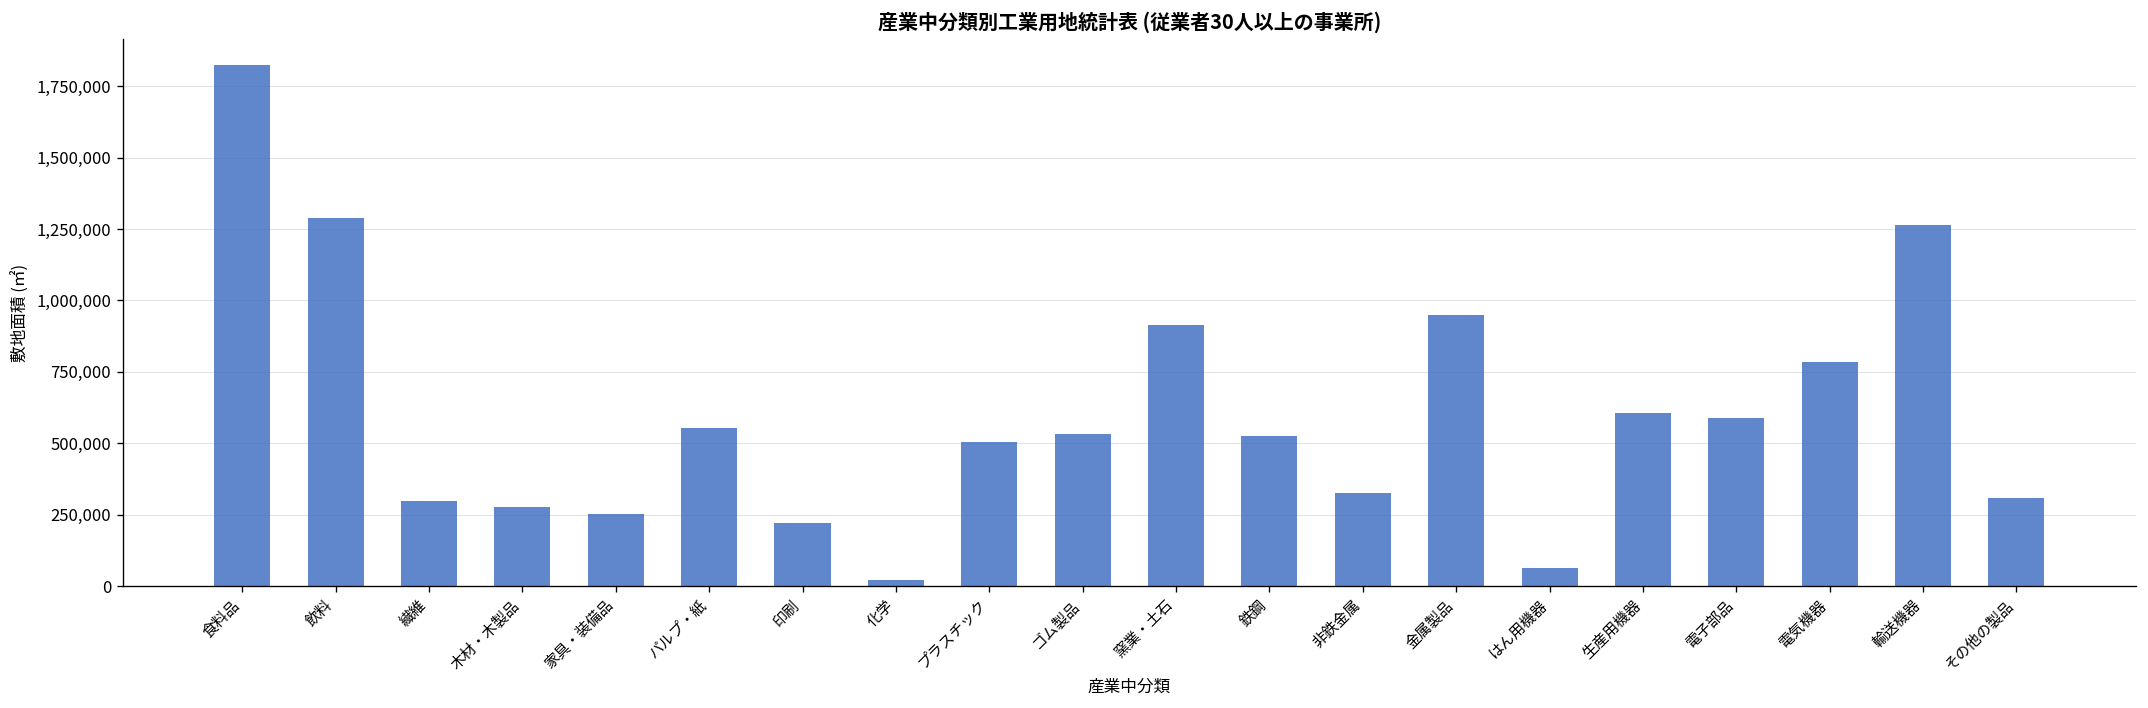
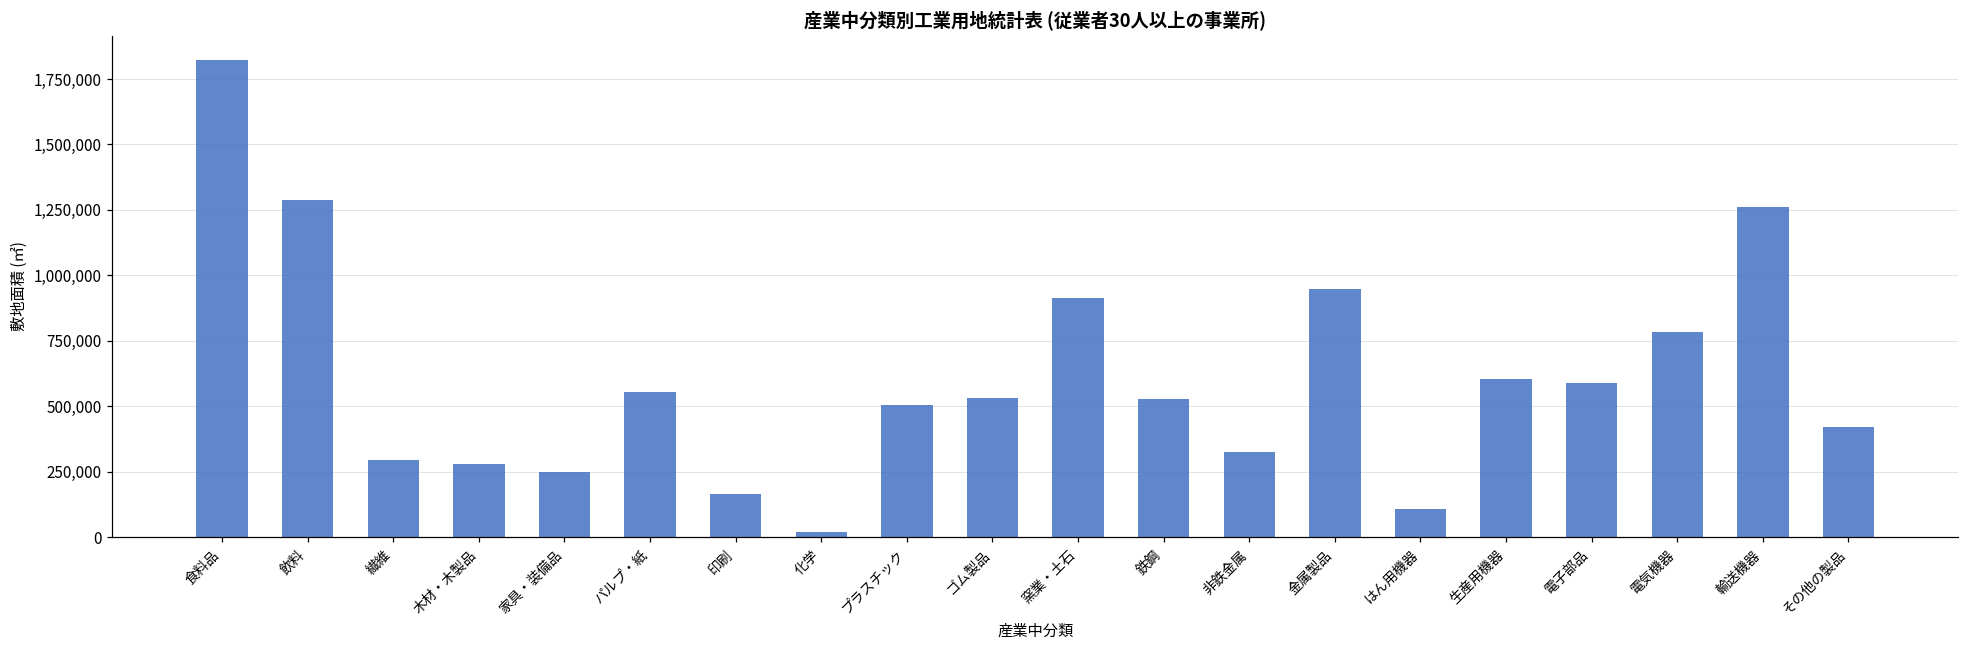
  {
    "食料品": "1,820,000",
    "飲料": "1,290,000",
    "繊維": "300,000",
    "木材・木製品": "280,000",
    "家具・装備品": "250,000",
    "パルプ・紙": "560,000",
-   "印刷": "220,000",
+   "印刷": "160,000",
    "化学": "20,000",
    "プラスチック": "500,000",
    "ゴム製品": "530,000",
    "窯業・土石": "910,000",
    "鉄鋼": "530,000",
    "非鉄金属": "320,000",
    "金属製品": "950,000",
-   "はん用機器": "60,000",
+   "はん用機器": "110,000",
    "生産用機器": "600,000",
    "電子部品": "590,000",
    "電気機器": "790,000",
    "輸送機器": "1,260,000",
-   "その他の製品": "310,000"
+   "その他の製品": "420,000"
  }
